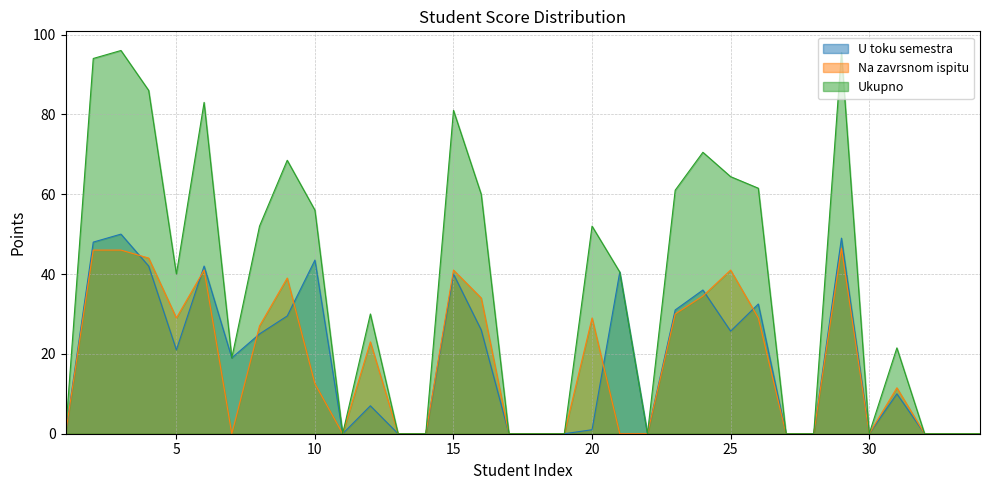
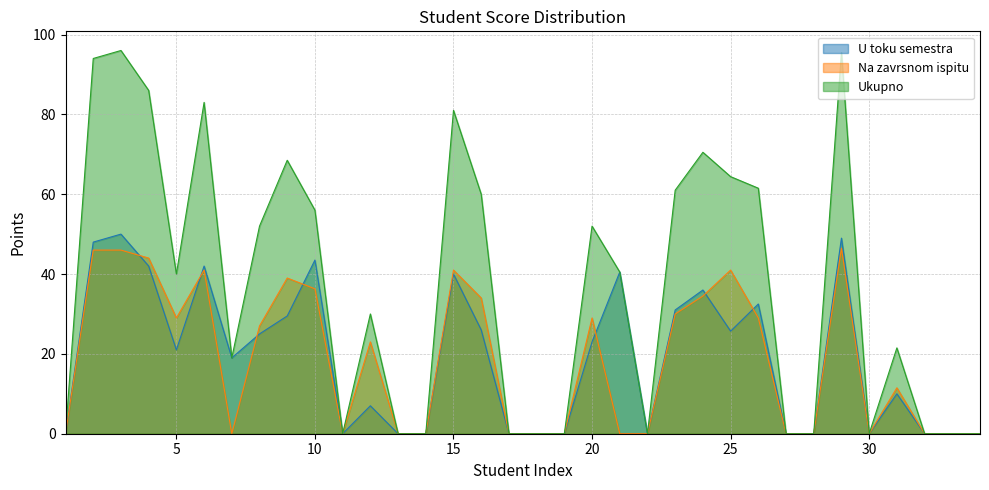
  {
    "U toku semestra": {
      "5": 21,
      "10": 44,
      "15": 40,
-     "20": 1,
+     "20": 23,
      "25": 26
    },
    "Na zavrsnom ispitu": {
      "5": 29,
-     "10": 13,
+     "10": 36,
      "15": 41,
      "20": 29,
      "25": 41
    },
    "Ukupno": {
      "5": 40,
      "10": 56,
      "15": 81,
      "20": 52,
      "25": 64
    }
  }
